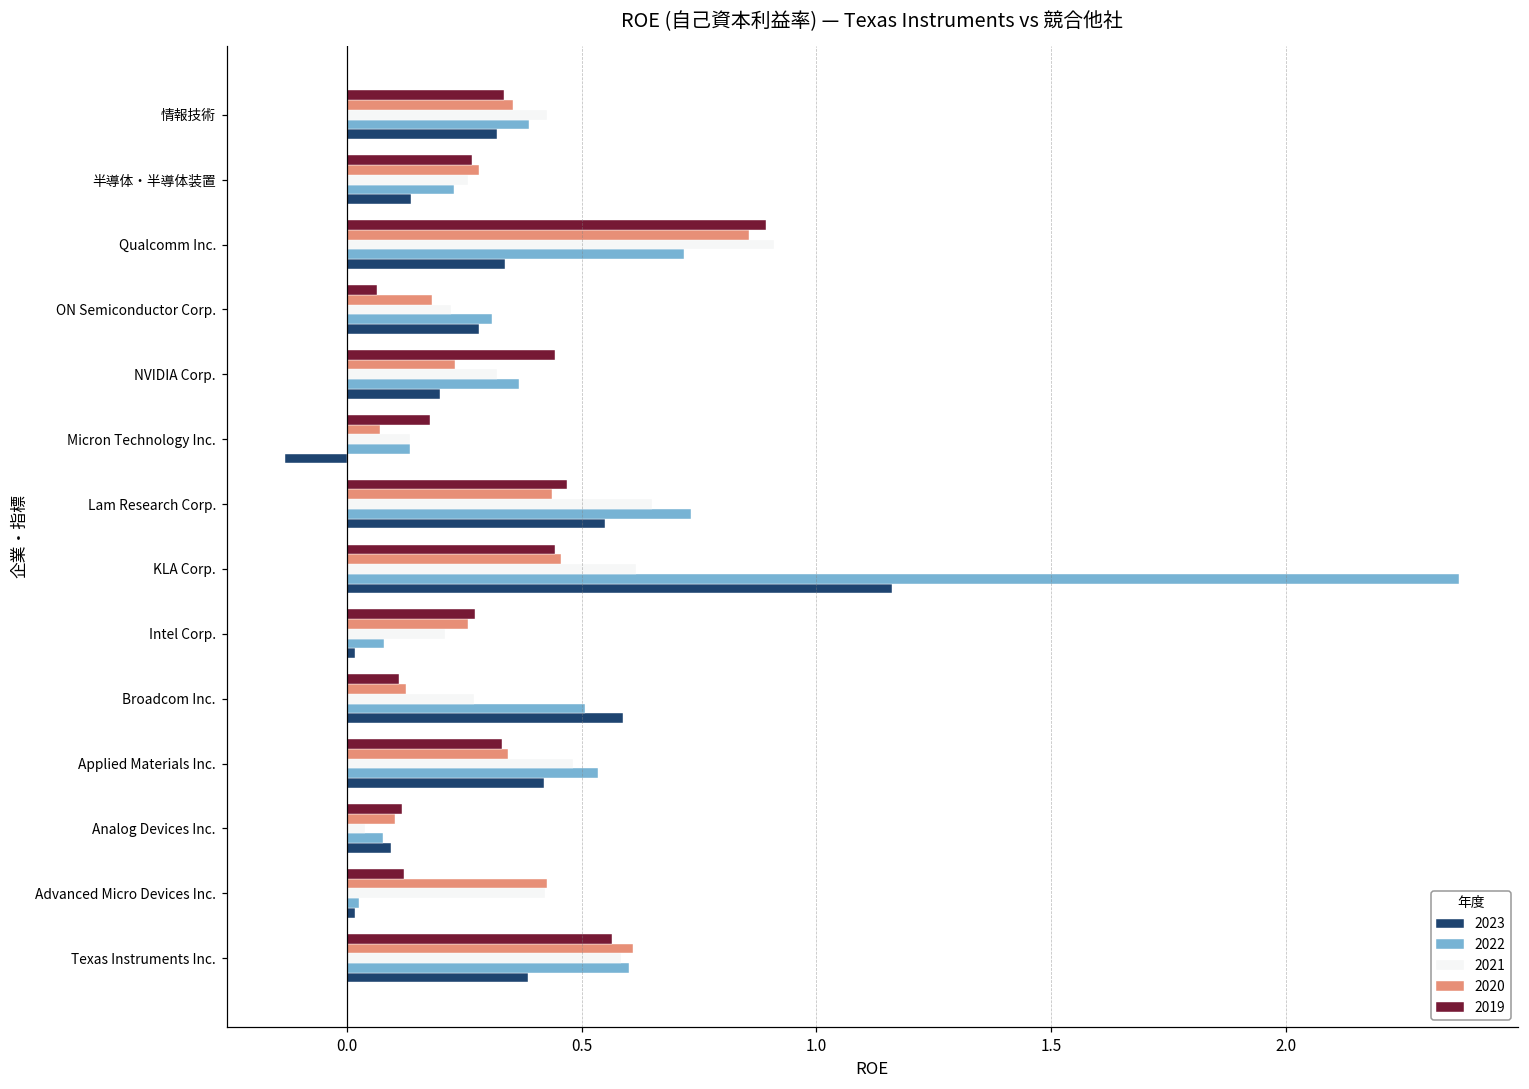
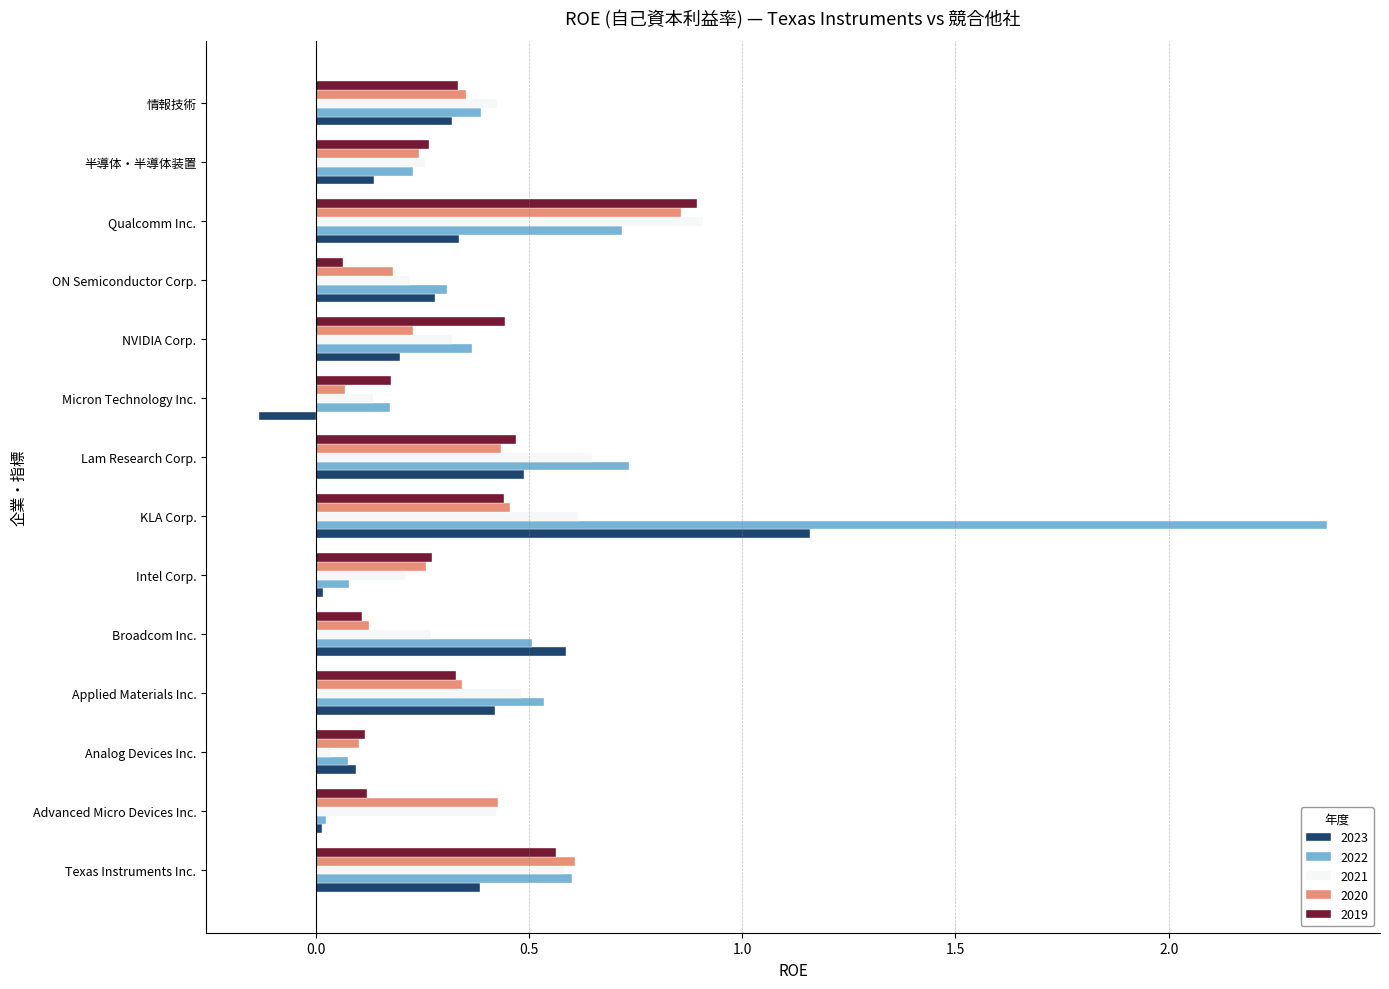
  {
    "2023": {
      "情報技術": 0.32,
      "半導体・半導体装置": 0.14,
      "Qualcomm Inc.": 0.34,
      "ON Semiconductor Corp.": 0.28,
      "NVIDIA Corp.": 0.20,
      "Micron Technology Inc.": -0.13,
-     "Lam Research Corp.": 0.55,
+     "Lam Research Corp.": 0.49,
      "KLA Corp.": 1.16,
      "Intel Corp.": 0.02,
      "Broadcom Inc.": 0.59,
      "Applied Materials Inc.": 0.42,
      "Analog Devices Inc.": 0.09,
      "Advanced Micro Devices Inc.": 0.02,
      "Texas Instruments Inc.": 0.39
    },
    "2022": {
      "情報技術": 0.39,
      "半導体・半導体装置": 0.23,
      "Qualcomm Inc.": 0.72,
      "ON Semiconductor Corp.": 0.31,
      "NVIDIA Corp.": 0.37,
-     "Micron Technology Inc.": 0.13,
+     "Micron Technology Inc.": 0.17,
      "Lam Research Corp.": 0.73,
      "KLA Corp.": 2.37,
      "Intel Corp.": 0.08,
      "Broadcom Inc.": 0.51,
      "Applied Materials Inc.": 0.54,
      "Analog Devices Inc.": 0.08,
      "Advanced Micro Devices Inc.": 0.02,
      "Texas Instruments Inc.": 0.60
    },
    "2021": {
      "情報技術": 0.43,
      "半導体・半導体装置": 0.26,
      "Qualcomm Inc.": 0.91,
      "ON Semiconductor Corp.": 0.22,
      "NVIDIA Corp.": 0.32,
      "Micron Technology Inc.": 0.13,
      "Lam Research Corp.": 0.65,
      "KLA Corp.": 0.62,
      "Intel Corp.": 0.21,
      "Broadcom Inc.": 0.27,
      "Applied Materials Inc.": 0.48,
      "Analog Devices Inc.": 0.04,
      "Advanced Micro Devices Inc.": 0.42,
      "Texas Instruments Inc.": 0.58
    },
    "2020": {
      "情報技術": 0.35,
-     "半導体・半導体装置": 0.28,
+     "半導体・半導体装置": 0.24,
      "Qualcomm Inc.": 0.86,
      "ON Semiconductor Corp.": 0.18,
      "NVIDIA Corp.": 0.23,
      "Micron Technology Inc.": 0.07,
      "Lam Research Corp.": 0.44,
      "KLA Corp.": 0.46,
      "Intel Corp.": 0.26,
      "Broadcom Inc.": 0.12,
      "Applied Materials Inc.": 0.34,
      "Analog Devices Inc.": 0.10,
      "Advanced Micro Devices Inc.": 0.43,
      "Texas Instruments Inc.": 0.61
    },
    "2019": {
      "情報技術": 0.33,
      "半導体・半導体装置": 0.26,
      "Qualcomm Inc.": 0.89,
      "ON Semiconductor Corp.": 0.06,
      "NVIDIA Corp.": 0.44,
      "Micron Technology Inc.": 0.18,
      "Lam Research Corp.": 0.47,
      "KLA Corp.": 0.44,
      "Intel Corp.": 0.27,
      "Broadcom Inc.": 0.11,
      "Applied Materials Inc.": 0.33,
      "Analog Devices Inc.": 0.12,
      "Advanced Micro Devices Inc.": 0.12,
      "Texas Instruments Inc.": 0.56
    }
  }
